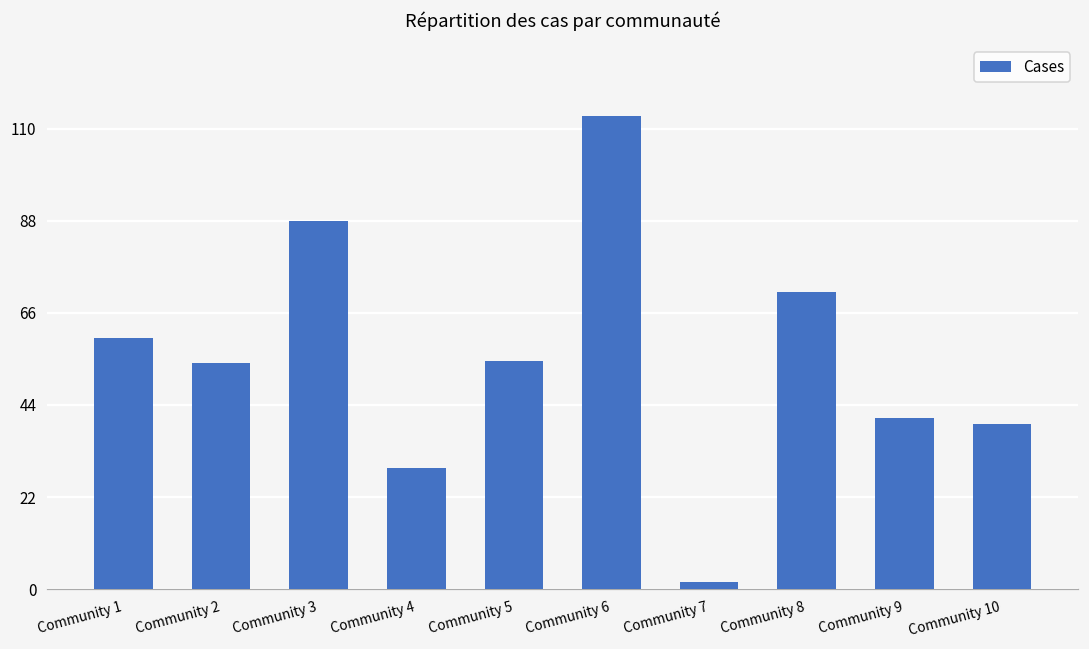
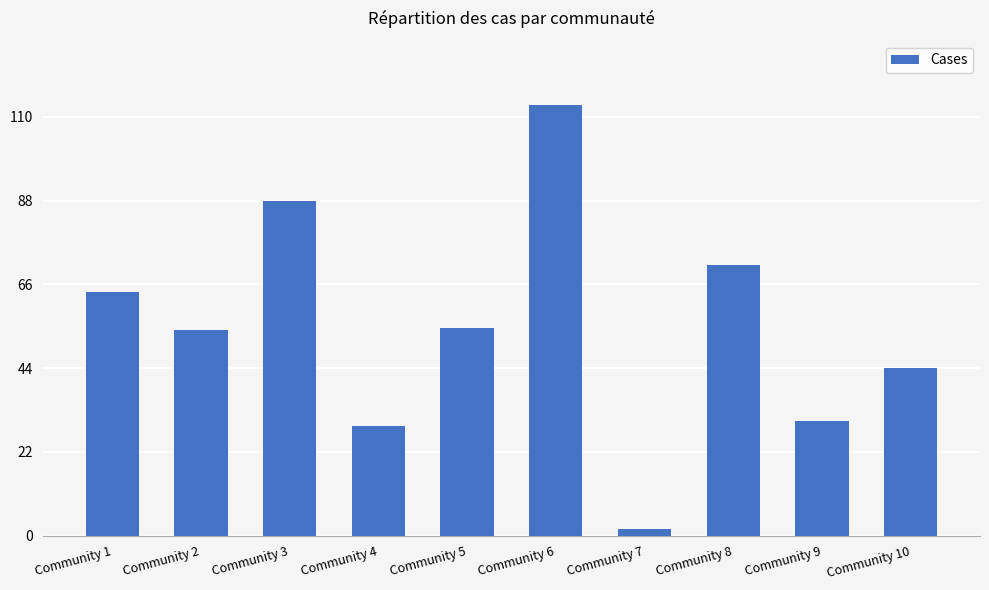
  {
-   "Community 1": 60,
+   "Community 1": 64,
    "Community 2": 54,
    "Community 3": 88,
    "Community 4": 29,
    "Community 5": 55,
    "Community 6": 113,
    "Community 7": 2,
    "Community 8": 71,
-   "Community 9": 41,
-   "Community 10": 40
+   "Community 9": 30,
+   "Community 10": 44
  }
